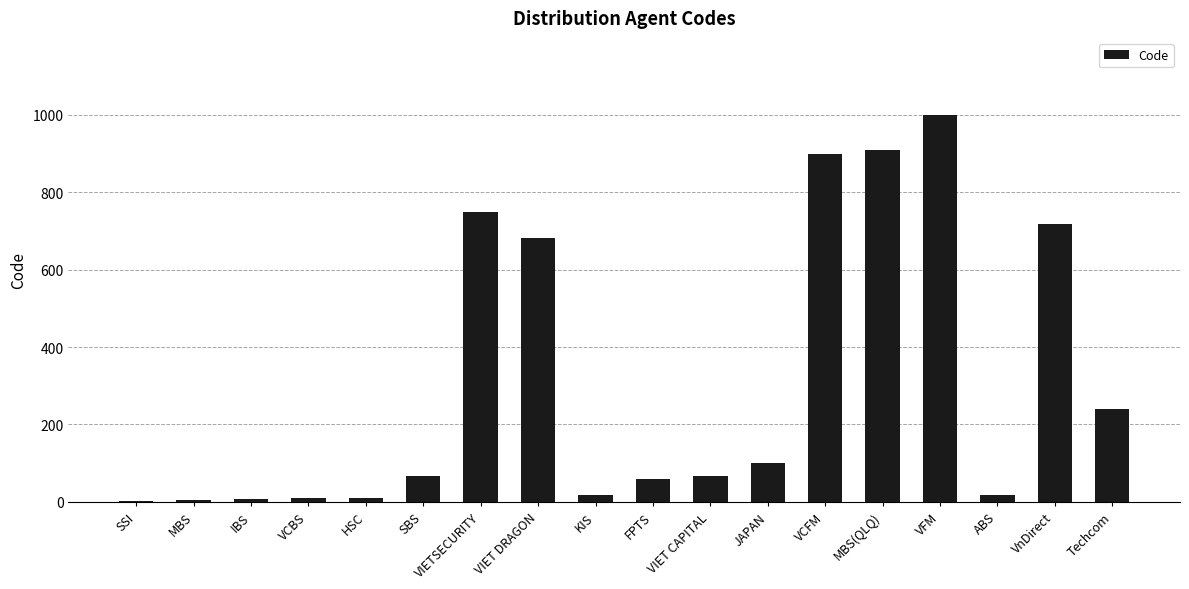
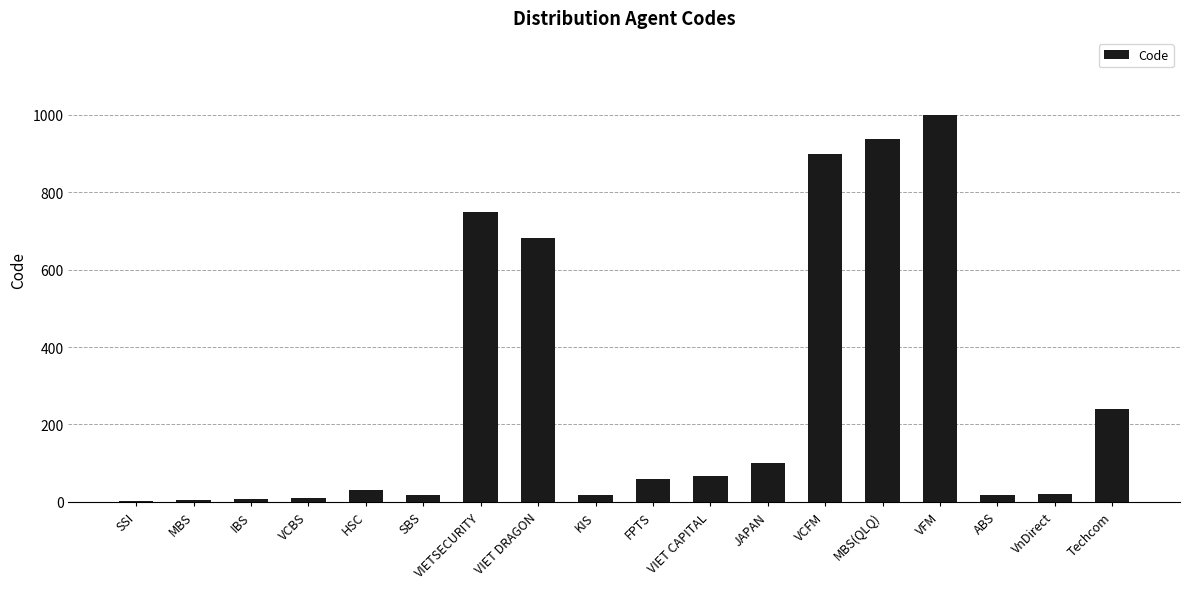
  {
    "IBS": 10,
    "VCBS": 10,
-   "HSC": 10,
-   "SBS": 70,
+   "HSC": 30,
+   "SBS": 20,
    "VIETSECURITY": 750,
    "VIET DRAGON": 680,
    "KIS": 20,
    "FPTS": 60,
    "VIET CAPITAL": 70,
    "JAPAN": 100,
    "VCFM": 900,
-   "MBS(QLQ)": 910,
+   "MBS(QLQ)": 940,
    "VFM": 1000,
    "ABS": 20,
-   "VnDirect": 720,
+   "VnDirect": 20,
    "Techcom": 240
  }
